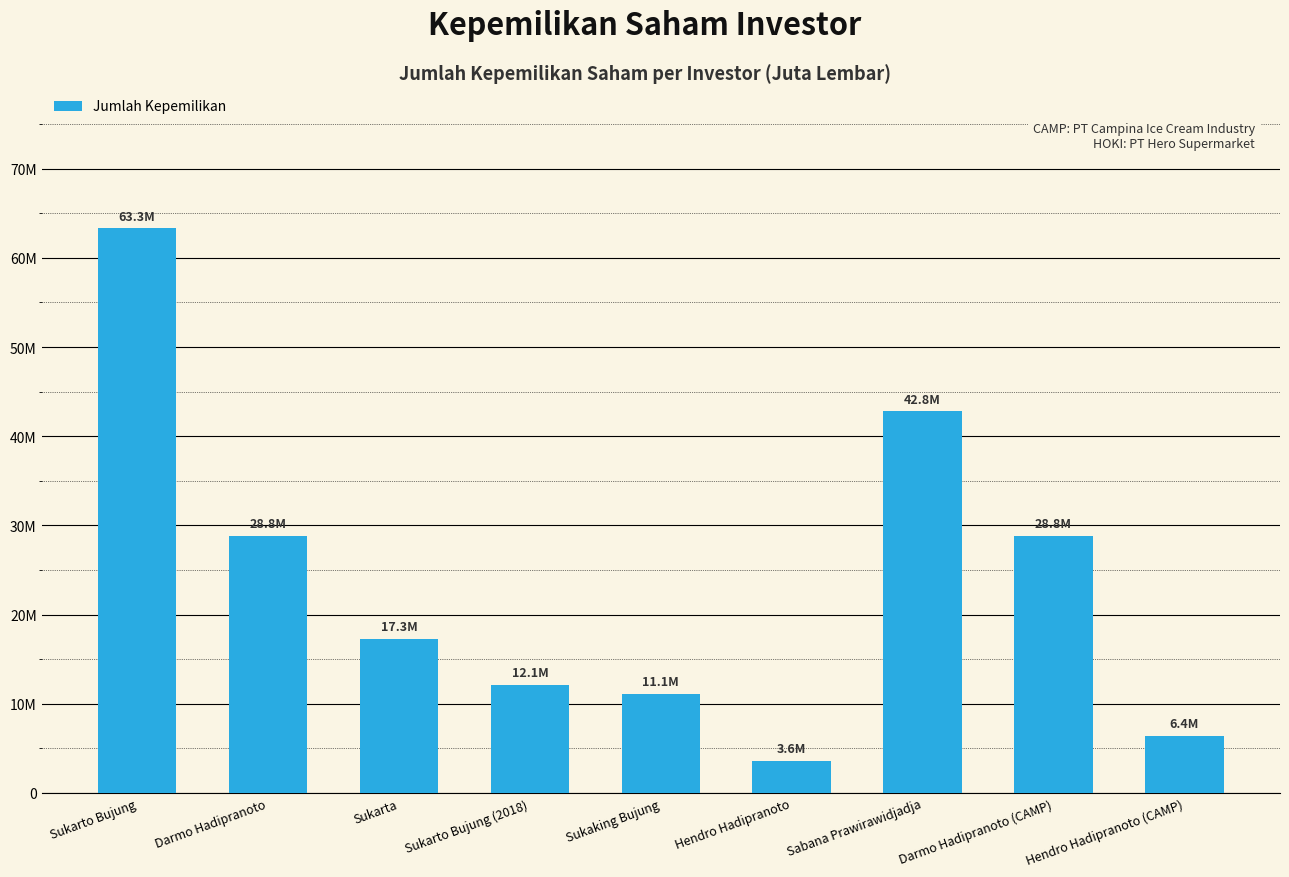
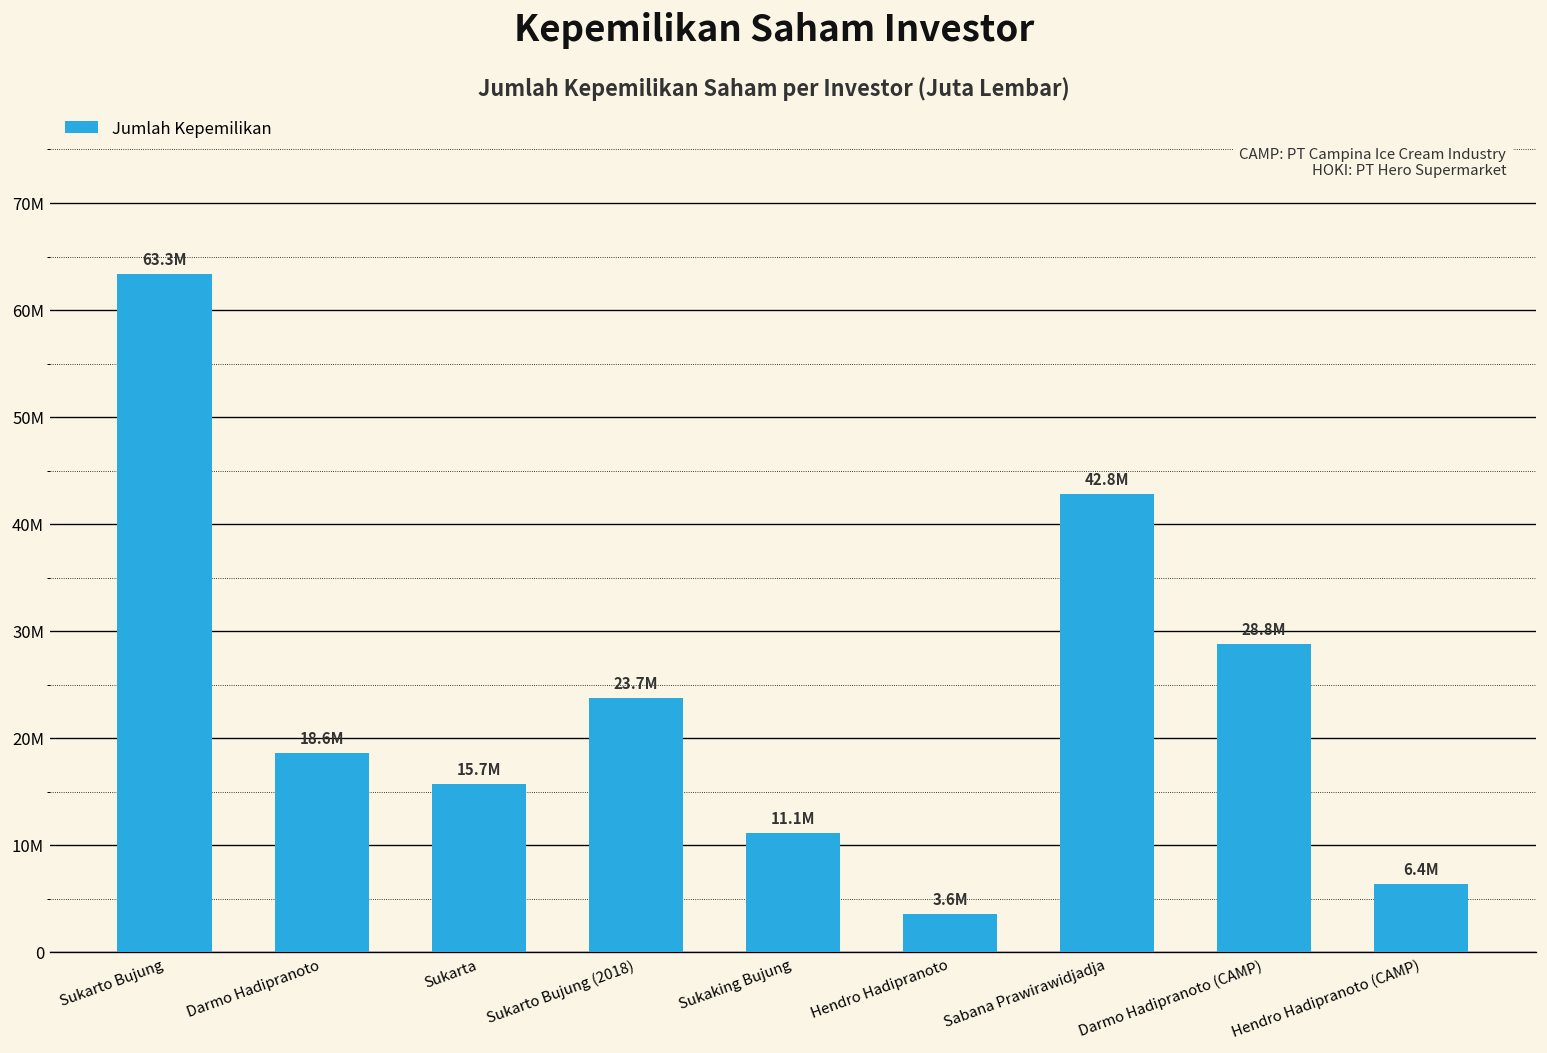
  {
    "Sukarto Bujung": "63.3M",
-   "Darmo Hadipranoto": "28.8M",
-   "Sukarta": "17.3M",
-   "Sukarto Bujung (2018)": "12.1M",
+   "Darmo Hadipranoto": "18.6M",
+   "Sukarta": "15.7M",
+   "Sukarto Bujung (2018)": "23.7M",
    "Sukaking Bujung": "11.1M",
    "Hendro Hadipranoto": "3.6M",
    "Sabana Prawirawidjadja": "42.8M",
    "Darmo Hadipranoto (CAMP)": "28.8M",
    "Hendro Hadipranoto (CAMP)": "6.4M"
  }
